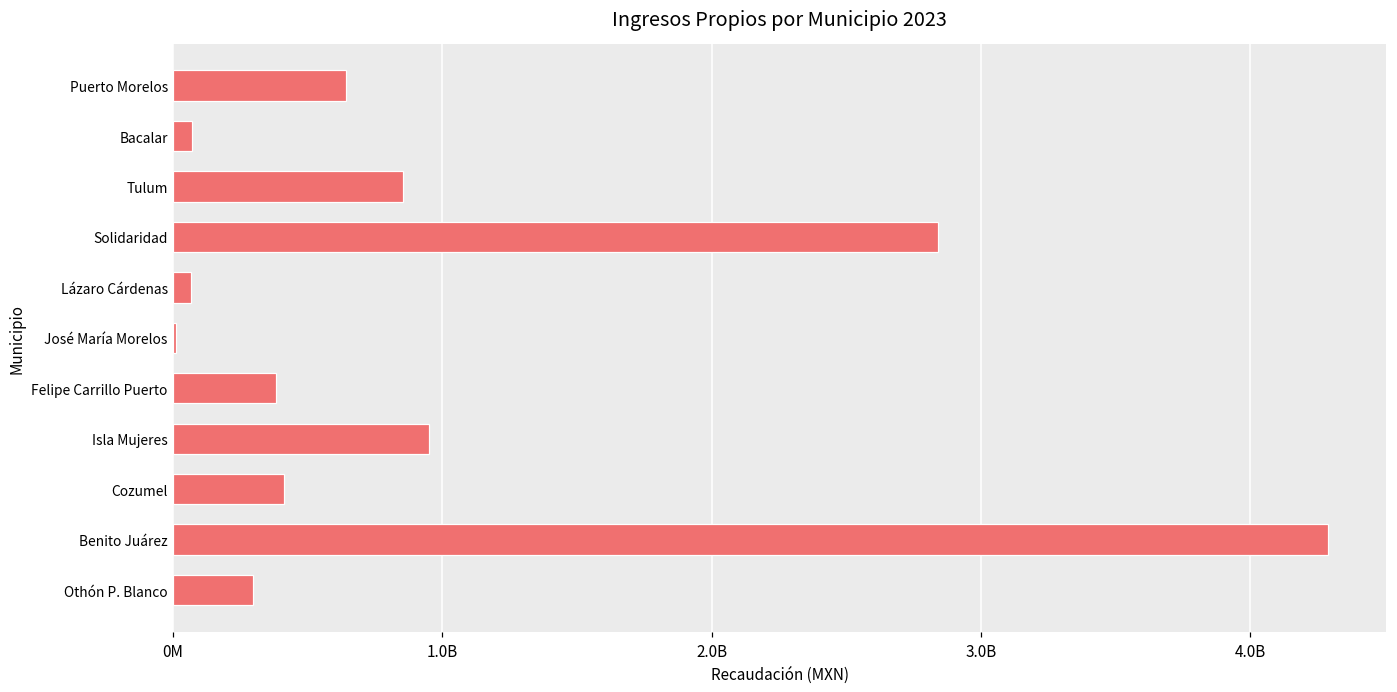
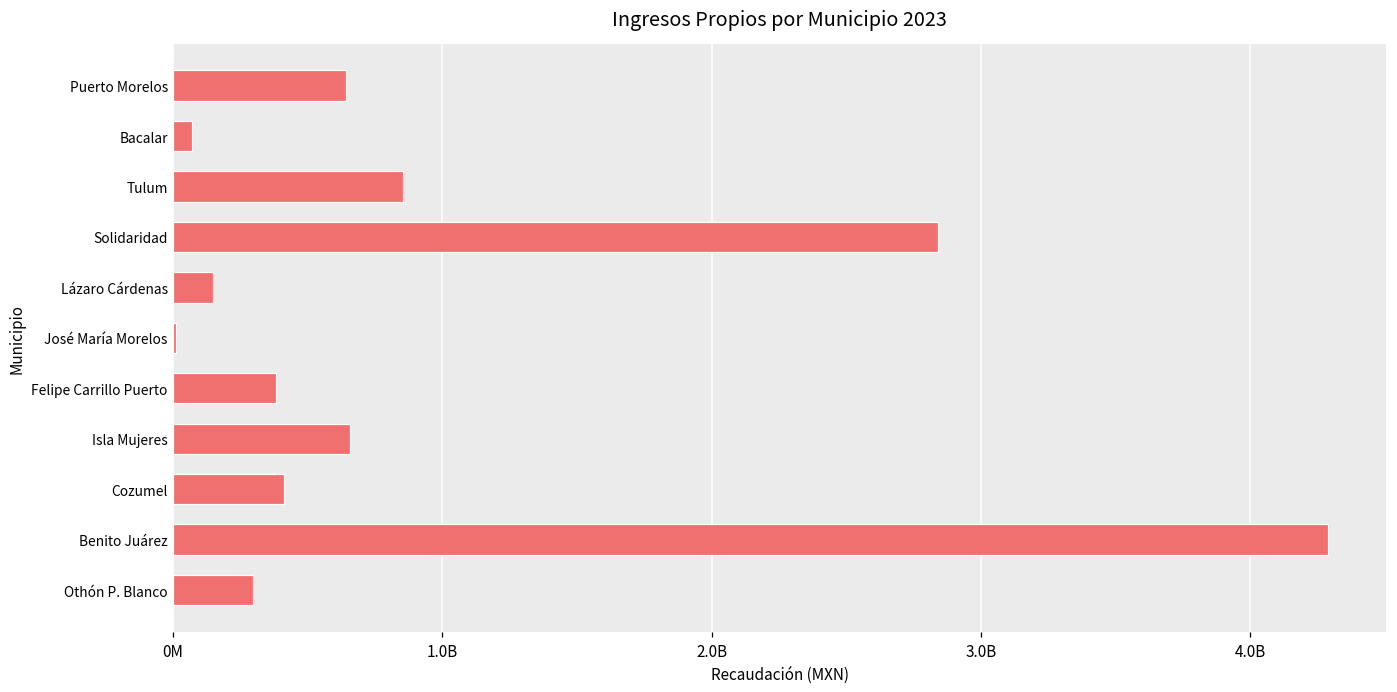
  {
    "Puerto Morelos": 640000000,
    "Bacalar": 70000000,
    "Tulum": 850000000,
    "Solidaridad": 2840000000,
-   "Lázaro Cárdenas": 70000000,
+   "Lázaro Cárdenas": 150000000,
    "José María Morelos": 10000000,
    "Felipe Carrillo Puerto": 380000000,
-   "Isla Mujeres": 950000000,
+   "Isla Mujeres": 660000000,
    "Cozumel": 410000000,
    "Benito Juárez": 4290000000,
    "Othón P. Blanco": 300000000
  }
